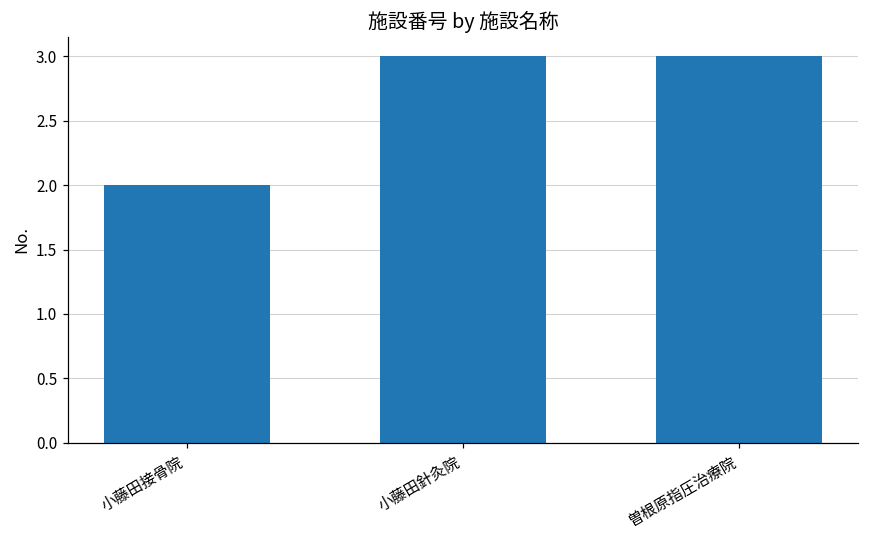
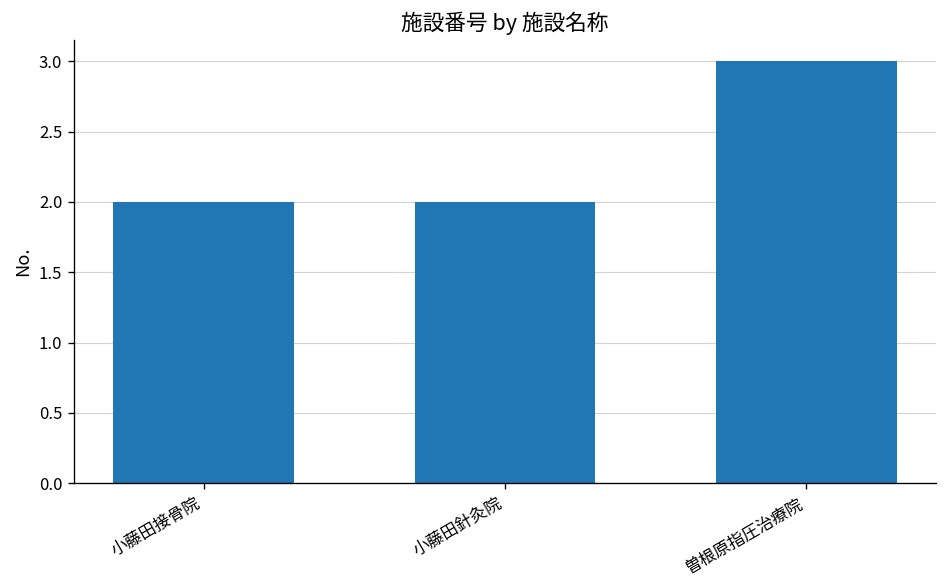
  {
    "小藤田接骨院": 2,
-   "小藤田針灸院": 3,
+   "小藤田針灸院": 2,
    "曽根原指圧治療院": 3
  }
